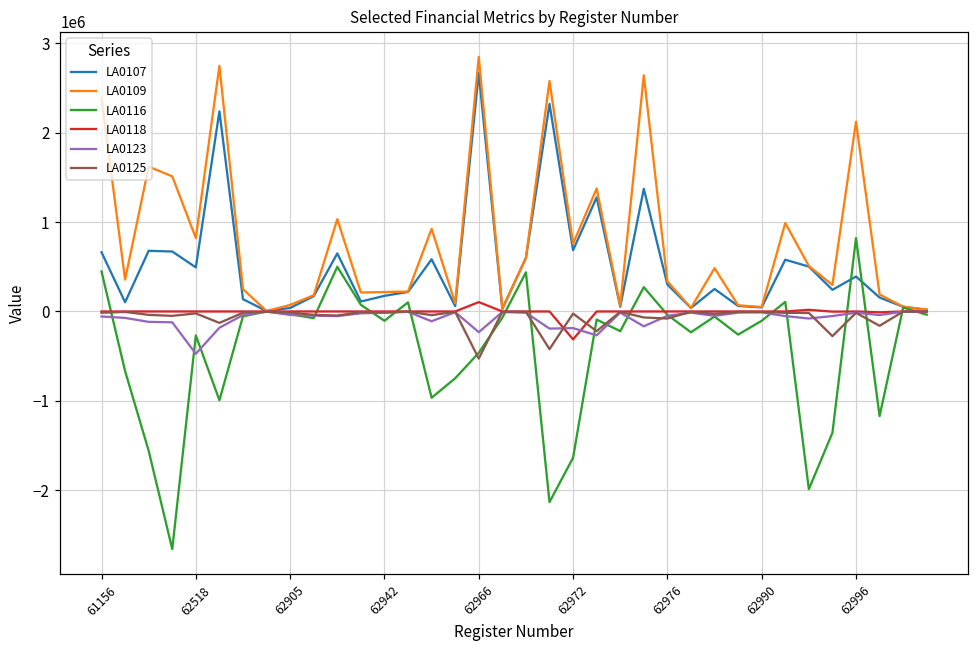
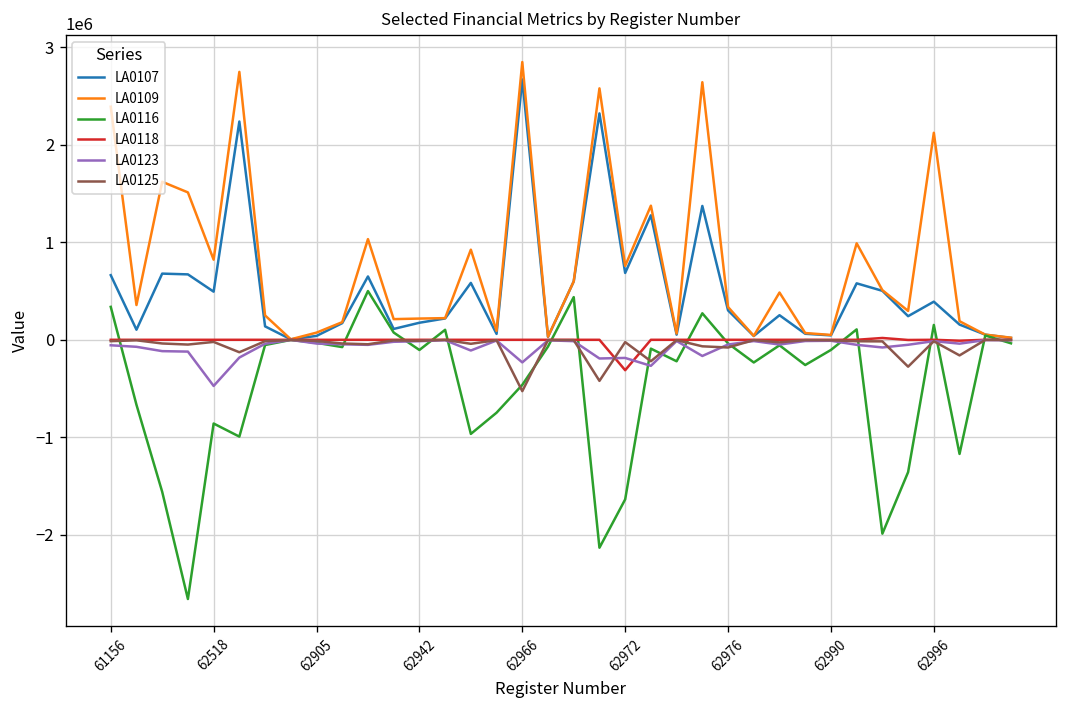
  {
    "LA0107": {
      "61156": 700000,
      "62518": 500000,
      "62905": 0,
      "62942": 200000,
      "62966": 2700000,
      "62972": 700000,
      "62976": 300000,
      "62996": 400000
    },
    "LA0109": {
      "62518": 800000,
      "62905": 100000,
      "62942": 200000,
      "62966": 2800000,
      "62972": 800000,
      "62976": 300000,
      "62996": 2100000
    },
    "LA0116": {
-     "61156": 400000,
-     "62518": -300000,
+     "61156": 300000,
+     "62518": -900000,
      "62942": -100000,
      "62966": -500000,
      "62972": -1600000,
      "62990": -100000,
-     "62996": 800000
+     "62996": 200000
    },
    "LA0118": {
-     "62966": 100000,
+     "62966": 0,
      "62972": -300000,
      "62976": 0
    },
    "LA0123": {
      "61156": -100000,
      "62518": -500000,
      "62966": -200000,
      "62972": -200000
    },
    "LA0125": {
      "62966": -500000,
      "62972": 0
    }
  }
